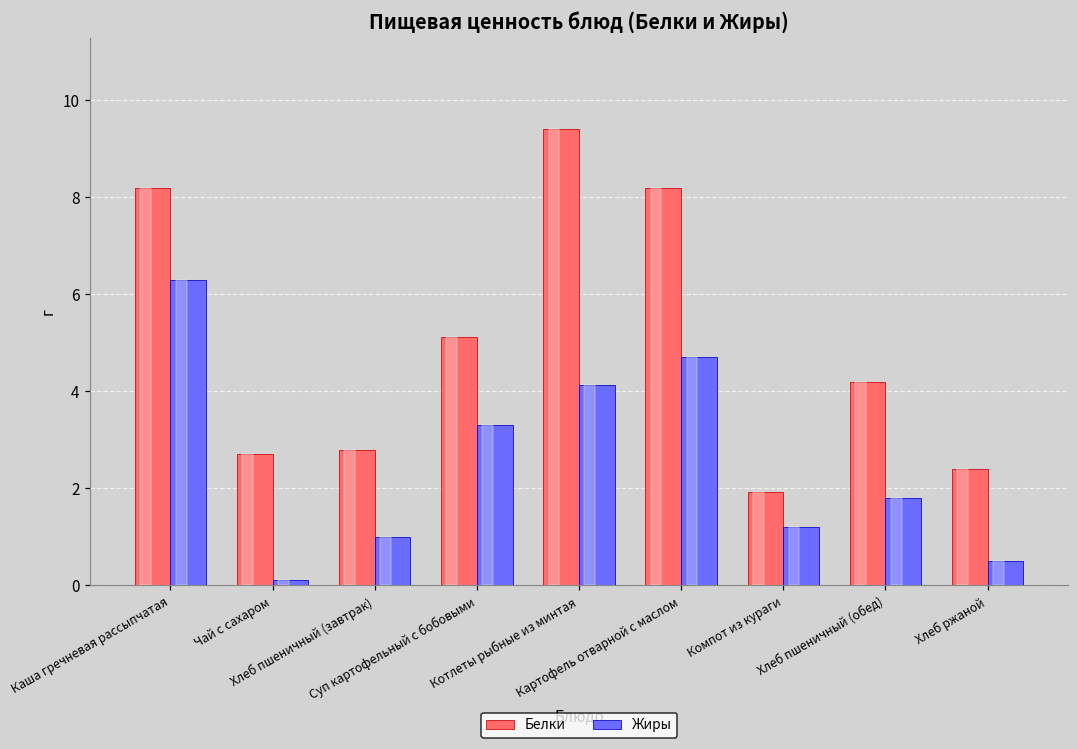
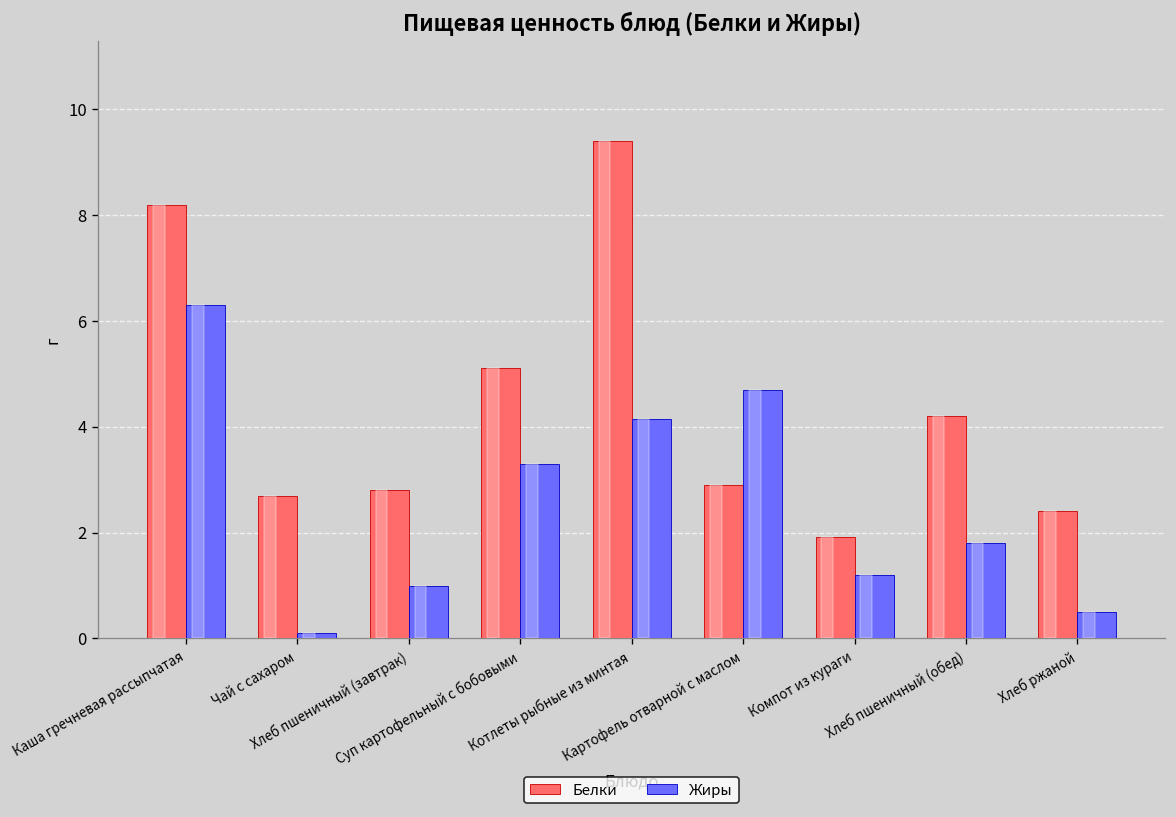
  {
    "Белки": {
      "Каша гречневая рассыпчатая": 8.2,
      "Чай с сахаром": 2.7,
      "Хлеб пшеничный (завтрак)": 2.8,
      "Суп картофельный с бобовыми": 5.1,
      "Котлеты рыбные из минтая": 9.4,
-     "Картофель отварной с маслом": 8.2,
+     "Картофель отварной с маслом": 2.9,
      "Компот из кураги": 1.9,
      "Хлеб пшеничный (обед)": 4.2,
      "Хлеб ржаной": 2.4
    },
    "Жиры": {
      "Каша гречневая рассыпчатая": 6.3,
      "Чай с сахаром": 0.1,
      "Хлеб пшеничный (завтрак)": 1.0,
      "Суп картофельный с бобовыми": 3.3,
      "Котлеты рыбные из минтая": 4.1,
      "Картофель отварной с маслом": 4.7,
      "Компот из кураги": 1.2,
      "Хлеб пшеничный (обед)": 1.8,
      "Хлеб ржаной": 0.5
    }
  }
